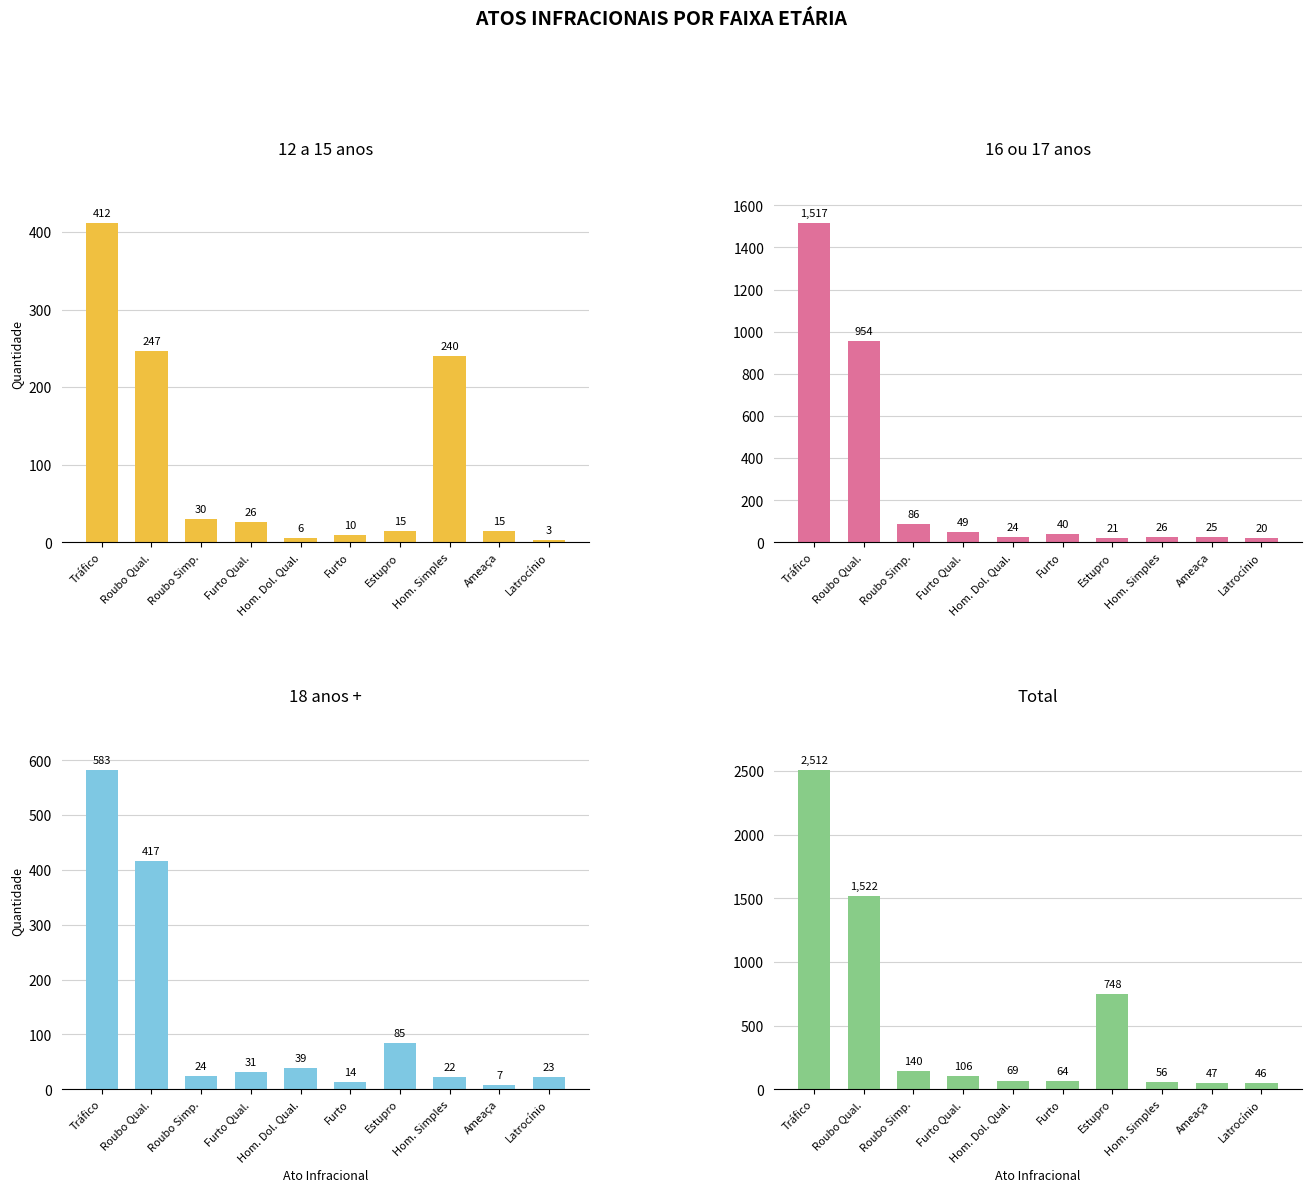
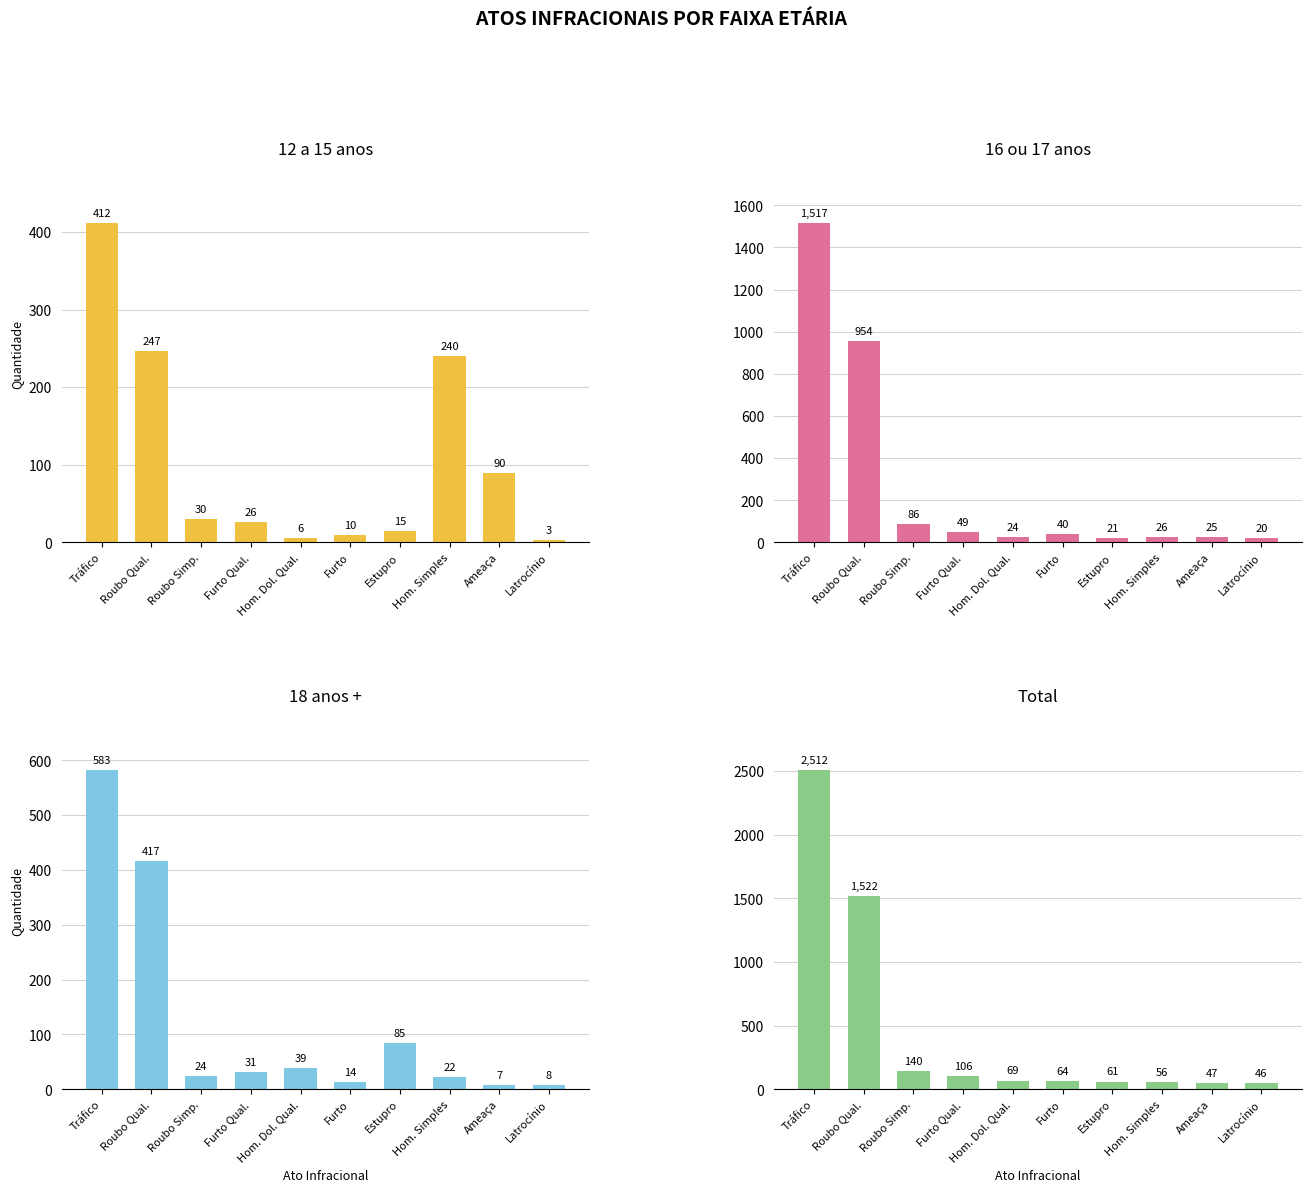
  {
    "12 a 15 anos": {
      "Tráfico": "412",
      "Roubo Qual.": "247",
      "Roubo Simp.": "30",
      "Furto Qual.": "26",
      "Hom. Dol. Qual.": "6",
      "Furto": "10",
      "Estupro": "15",
      "Hom. Simples": "240",
-     "Ameaça": "15",
+     "Ameaça": "90",
      "Latrocínio": "3"
    },
    "16 ou 17 anos": {
      "Tráfico": "1,517",
      "Roubo Qual.": "954",
      "Roubo Simp.": "86",
      "Furto Qual.": "49",
      "Hom. Dol. Qual.": "24",
      "Furto": "40",
      "Estupro": "21",
      "Hom. Simples": "26",
      "Ameaça": "25",
      "Latrocínio": "20"
    },
    "18 anos +": {
      "Tráfico": "583",
      "Roubo Qual.": "417",
      "Roubo Simp.": "24",
      "Furto Qual.": "31",
      "Hom. Dol. Qual.": "39",
      "Furto": "14",
      "Estupro": "85",
      "Hom. Simples": "22",
      "Ameaça": "7",
-     "Latrocínio": "23"
+     "Latrocínio": "8"
    },
    "Total": {
      "Tráfico": "2,512",
      "Roubo Qual.": "1,522",
      "Roubo Simp.": "140",
      "Furto Qual.": "106",
      "Hom. Dol. Qual.": "69",
      "Furto": "64",
-     "Estupro": "748",
+     "Estupro": "61",
      "Hom. Simples": "56",
      "Ameaça": "47",
      "Latrocínio": "46"
    }
  }
